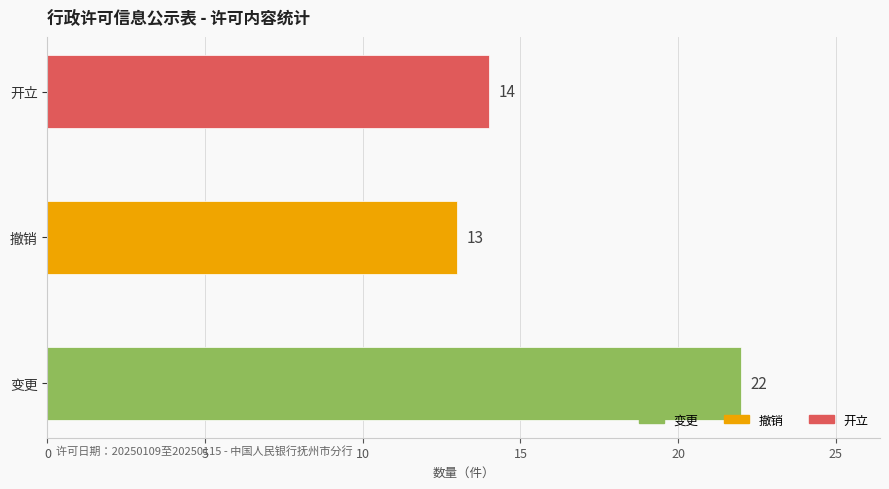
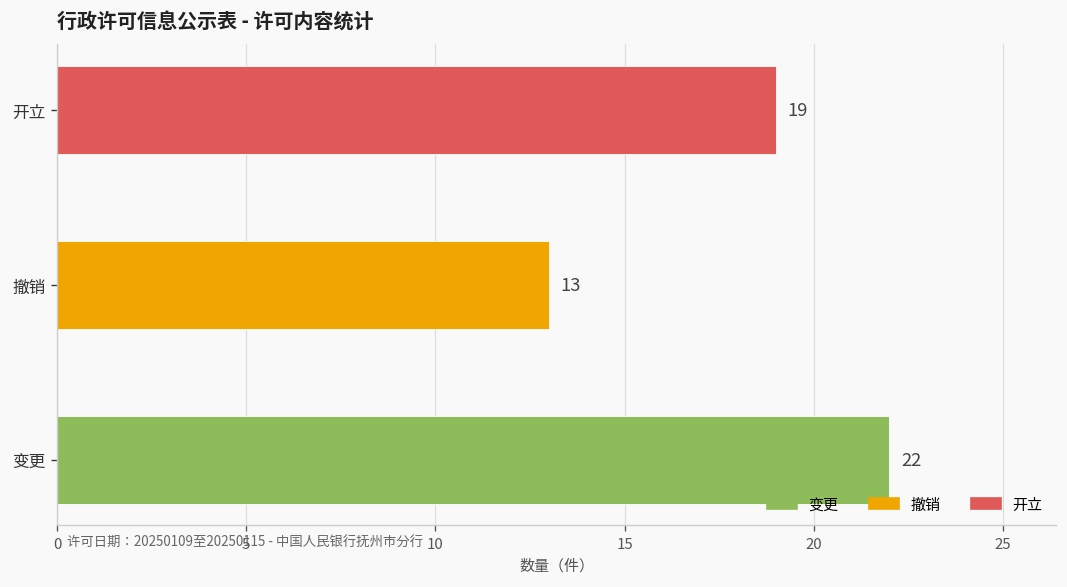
  {
-   "开立": 14,
+   "开立": 19,
    "撤销": 13,
    "变更": 22
  }
